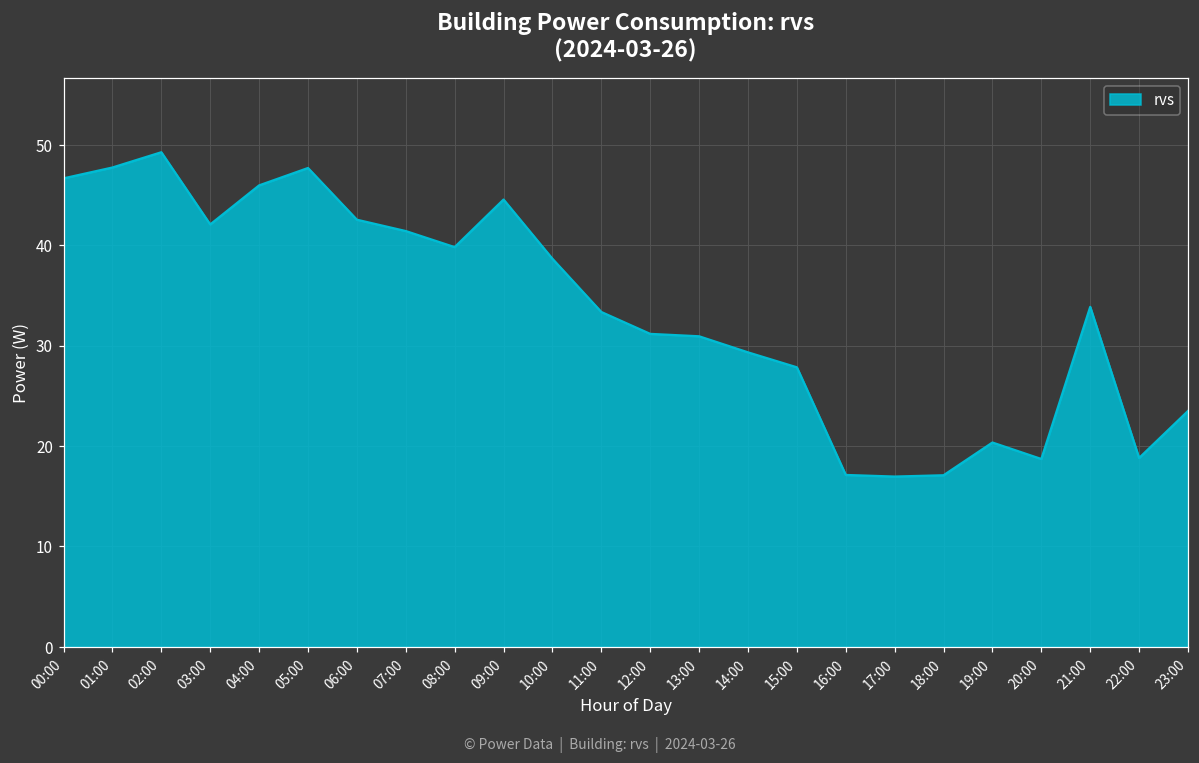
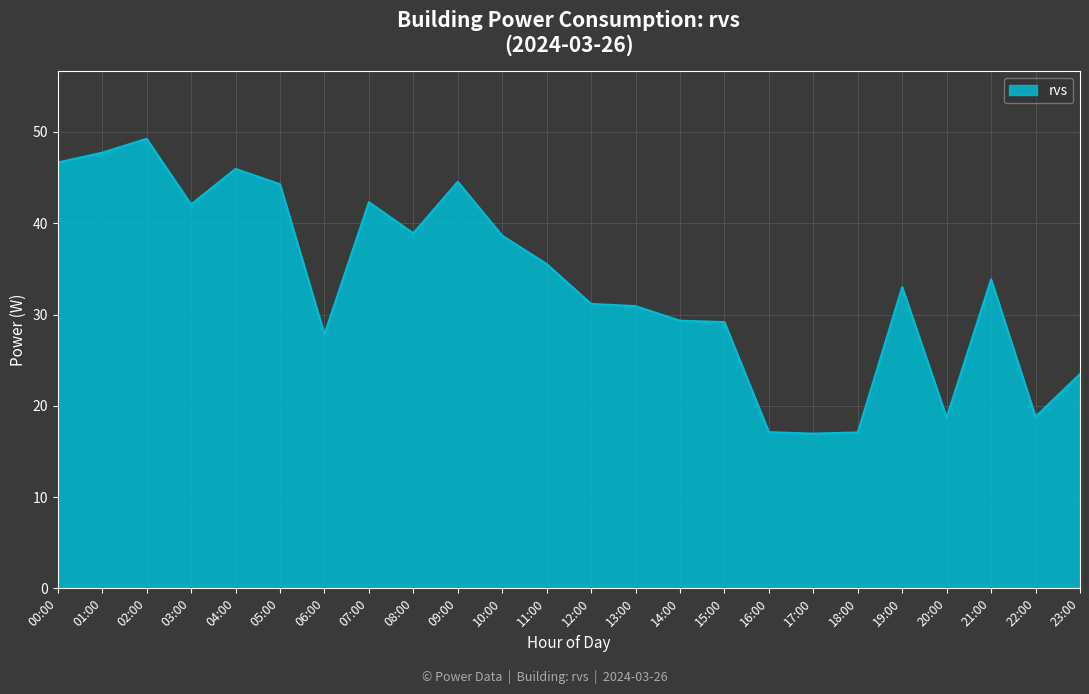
  {
    "00:00": 47,
    "01:00": 48,
    "02:00": 49,
    "03:00": 42,
    "04:00": 46,
-   "05:00": 48,
-   "06:00": 43,
-   "07:00": 41,
-   "08:00": 40,
+   "05:00": 44,
+   "06:00": 28,
+   "07:00": 42,
+   "08:00": 39,
    "09:00": 45,
    "10:00": 39,
-   "11:00": 33,
+   "11:00": 36,
    "12:00": 31,
    "13:00": 31,
    "14:00": 29,
-   "15:00": 28,
+   "15:00": 29,
    "16:00": 17,
    "17:00": 17,
    "18:00": 17,
-   "19:00": 20,
+   "19:00": 33,
    "20:00": 19,
    "21:00": 34,
    "22:00": 19,
    "23:00": 23
  }
